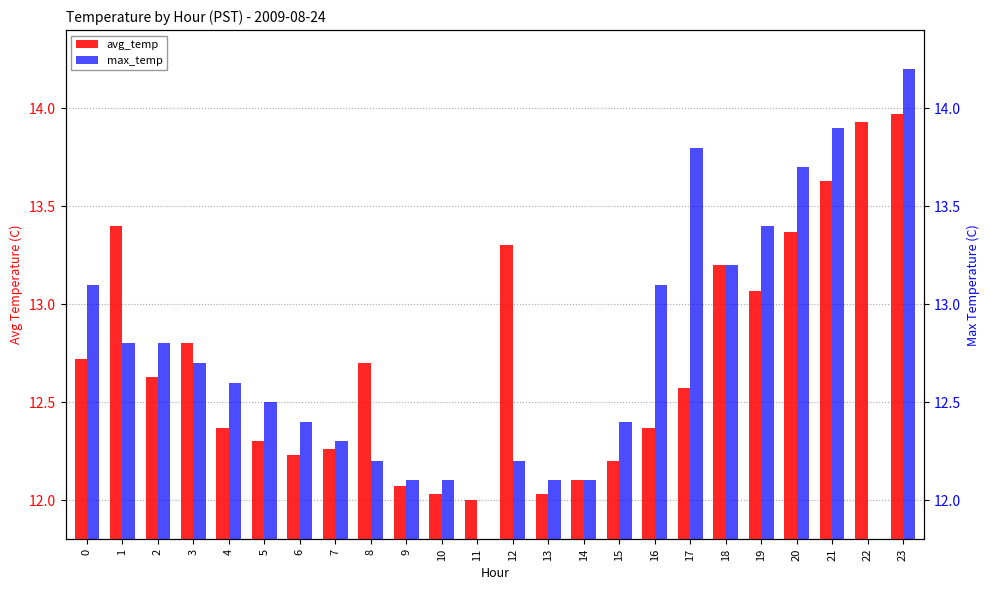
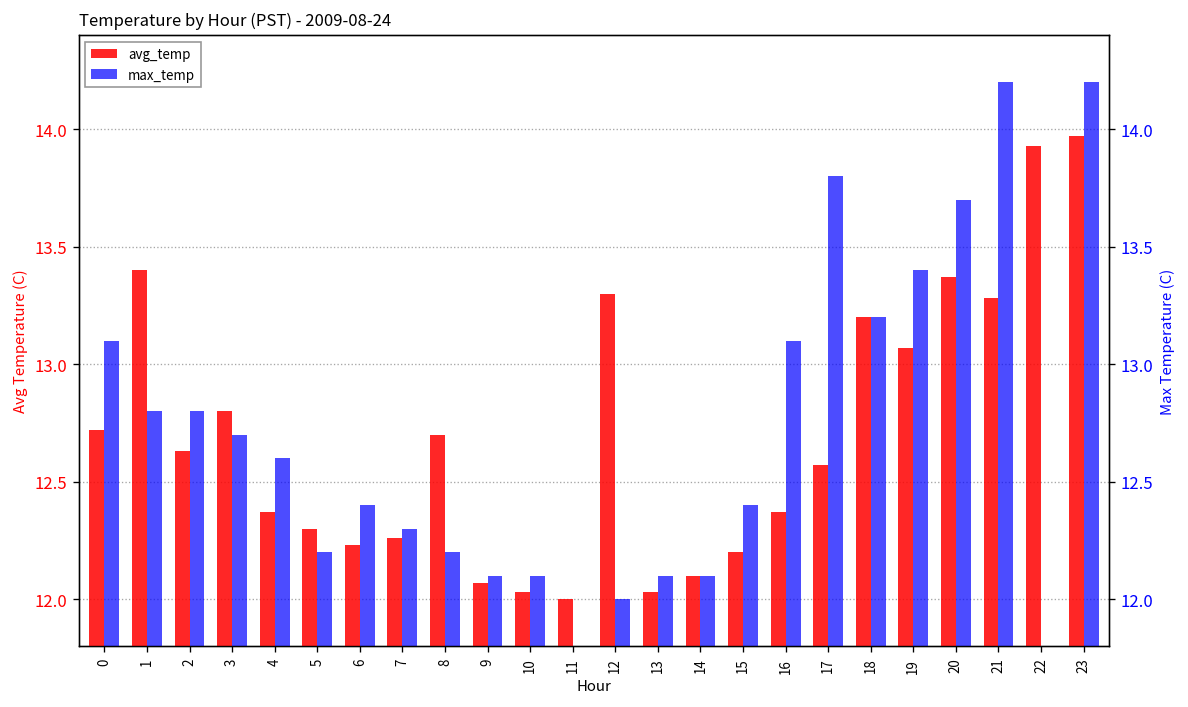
  {
    "avg_temp": {
      "0": 12.72,
      "1": 13.40,
      "2": 12.63,
      "3": 12.80,
      "4": 12.37,
      "5": 12.30,
      "6": 12.23,
      "7": 12.26,
      "8": 12.70,
      "9": 12.07,
      "10": 12.03,
      "11": 12.00,
      "12": 13.30,
      "13": 12.03,
      "14": 12.10,
      "15": 12.20,
      "16": 12.37,
      "17": 12.57,
      "18": 13.20,
      "19": 13.07,
      "20": 13.37,
-     "21": 13.63,
+     "21": 13.28,
      "22": 13.93,
      "23": 13.97
    },
    "max_temp": {
      "0": 13.1,
      "1": 12.8,
      "2": 12.8,
      "3": 12.7,
      "4": 12.6,
-     "5": 12.5,
+     "5": 12.2,
      "6": 12.4,
      "7": 12.3,
      "8": 12.2,
      "9": 12.1,
      "10": 12.1,
-     "12": 12.2,
+     "12": 12.0,
      "13": 12.1,
      "14": 12.1,
      "15": 12.4,
      "16": 13.1,
      "17": 13.8,
      "18": 13.2,
      "19": 13.4,
      "20": 13.7,
-     "21": 13.9,
+     "21": 14.2,
      "23": 14.2
    }
  }
